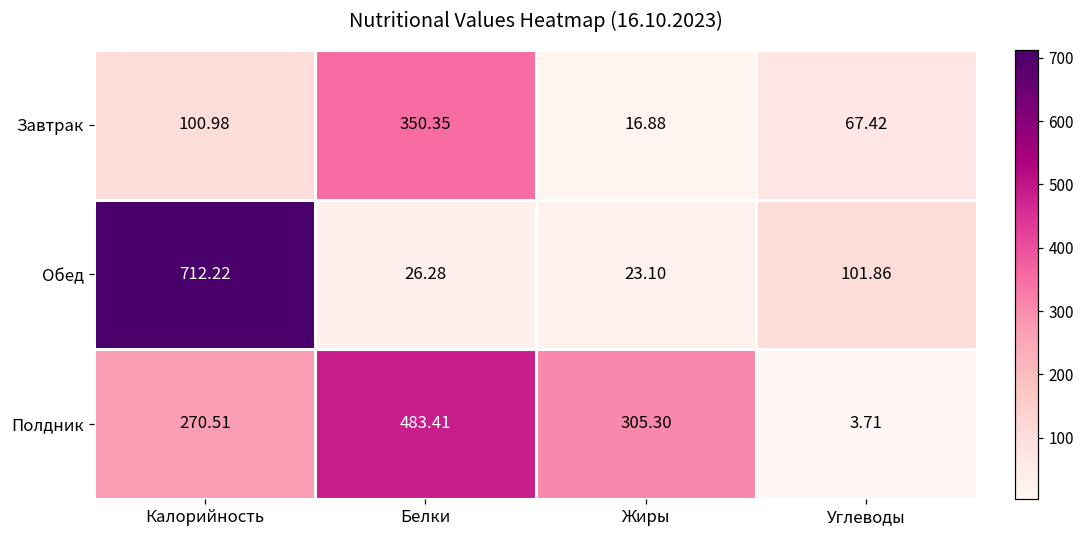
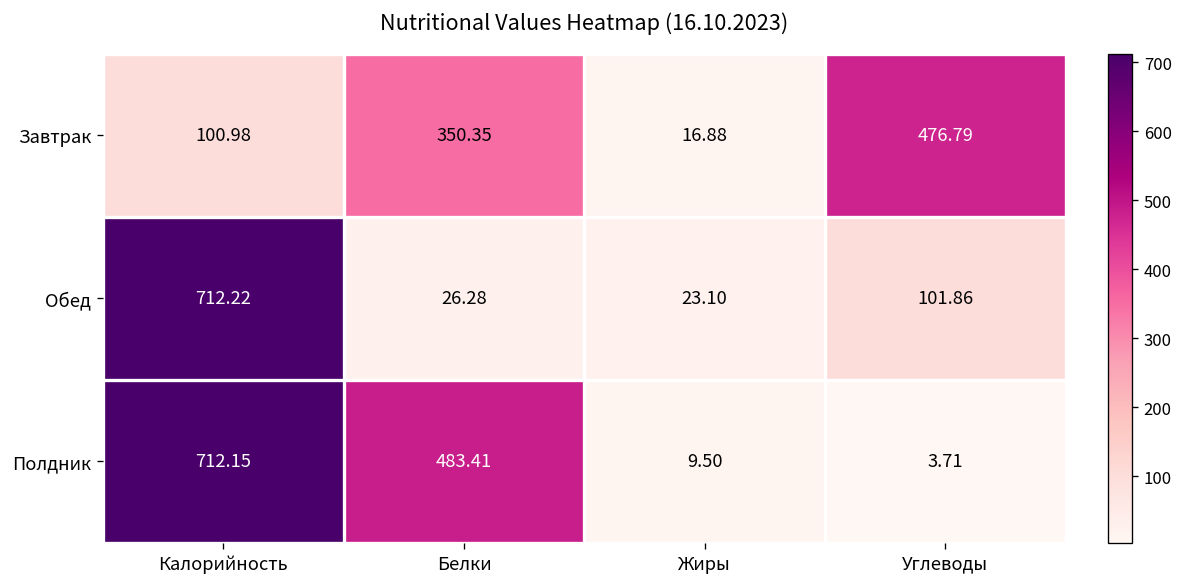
  {
    "Завтрак": {
      "Калорийность": 100.98,
      "Белки": 350.35,
      "Жиры": 16.88,
-     "Углеводы": 67.42
+     "Углеводы": 476.79
    },
    "Обед": {
      "Калорийность": 712.22,
      "Белки": 26.28,
      "Жиры": 23.10,
      "Углеводы": 101.86
    },
    "Полдник": {
-     "Калорийность": 270.51,
+     "Калорийность": 712.15,
      "Белки": 483.41,
-     "Жиры": 305.30,
+     "Жиры": 9.50,
      "Углеводы": 3.71
    }
  }
